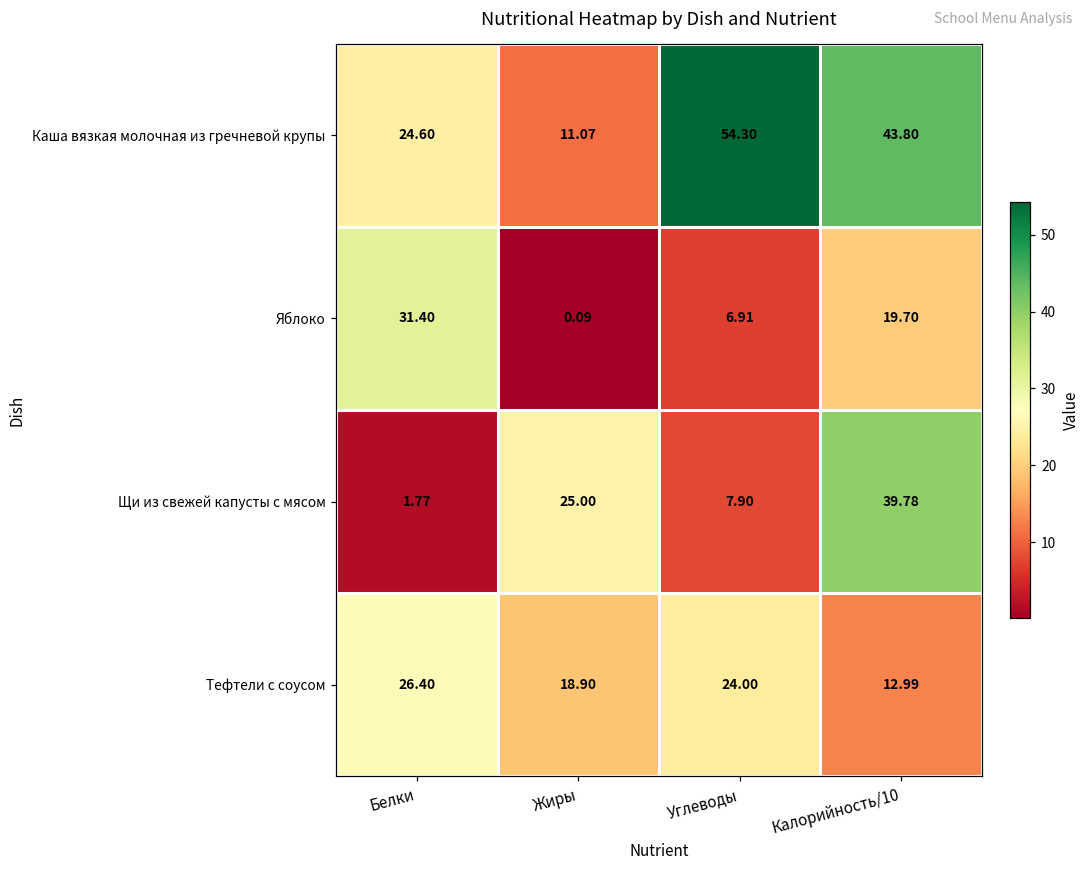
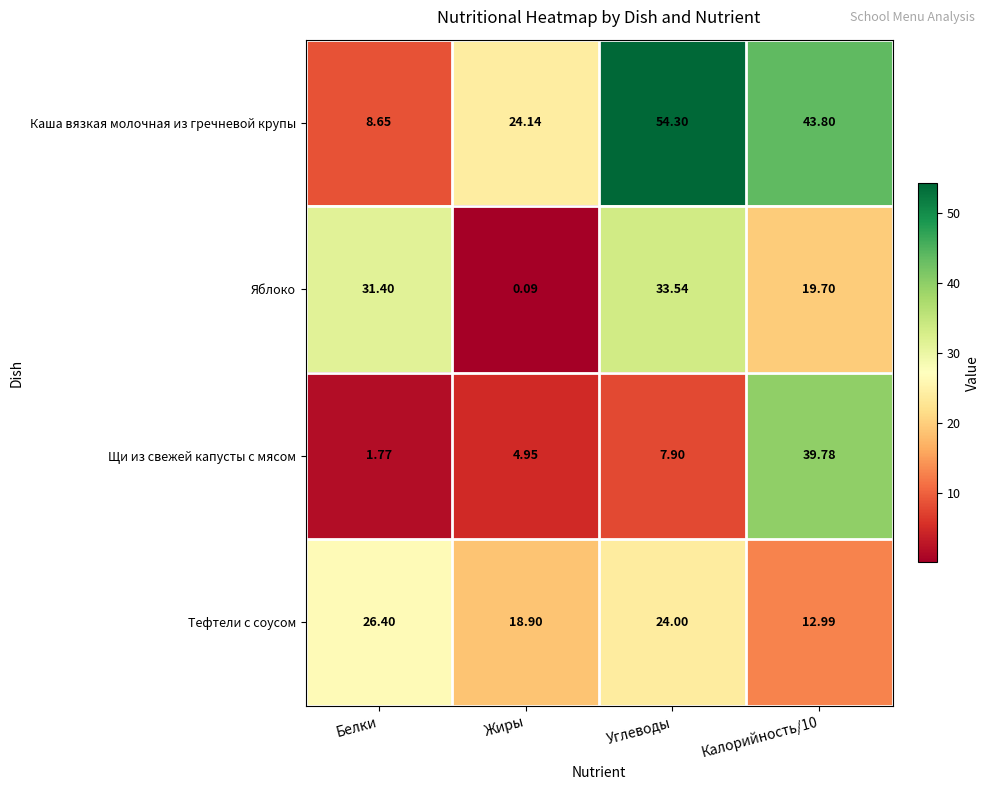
  {
    "Каша вязкая молочная из гречневой крупы": {
-     "Белки": 24.60,
-     "Жиры": 11.07,
+     "Белки": 8.65,
+     "Жиры": 24.14,
      "Углеводы": 54.30,
      "Калорийность/10": 43.80
    },
    "Яблоко": {
      "Белки": 31.40,
      "Жиры": 0.09,
-     "Углеводы": 6.91,
+     "Углеводы": 33.54,
      "Калорийность/10": 19.70
    },
    "Щи из свежей капусты с мясом": {
      "Белки": 1.77,
-     "Жиры": 25.00,
+     "Жиры": 4.95,
      "Углеводы": 7.90,
      "Калорийность/10": 39.78
    },
    "Тефтели с соусом": {
      "Белки": 26.40,
      "Жиры": 18.90,
      "Углеводы": 24.00,
      "Калорийность/10": 12.99
    }
  }
